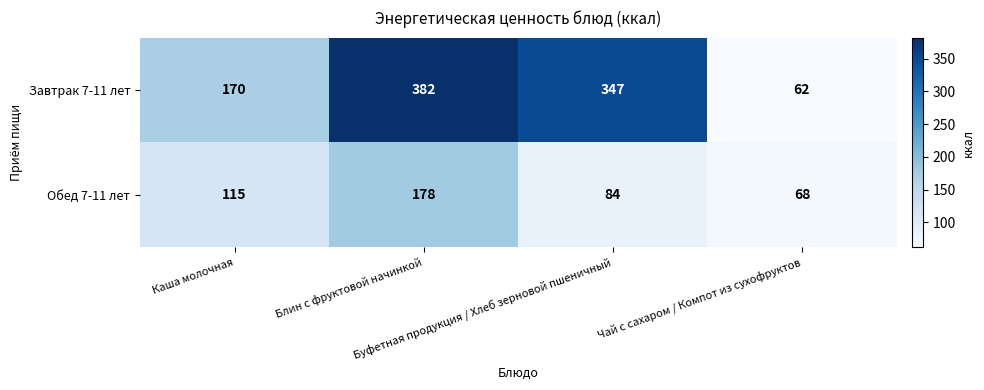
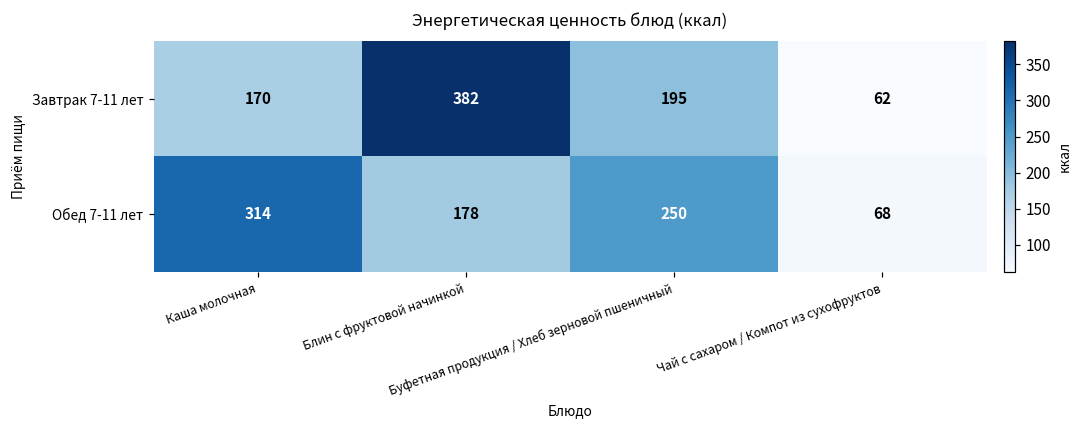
  {
    "Завтрак 7-11 лет": {
      "Каша молочная": 170,
      "Блин с фруктовой начинкой": 382,
-     "Буфетная продукция / Хлеб зерновой пшеничный": 347,
+     "Буфетная продукция / Хлеб зерновой пшеничный": 195,
      "Чай с сахаром / Компот из сухофруктов": 62
    },
    "Обед 7-11 лет": {
-     "Каша молочная": 115,
+     "Каша молочная": 314,
      "Блин с фруктовой начинкой": 178,
-     "Буфетная продукция / Хлеб зерновой пшеничный": 84,
+     "Буфетная продукция / Хлеб зерновой пшеничный": 250,
      "Чай с сахаром / Компот из сухофруктов": 68
    }
  }
